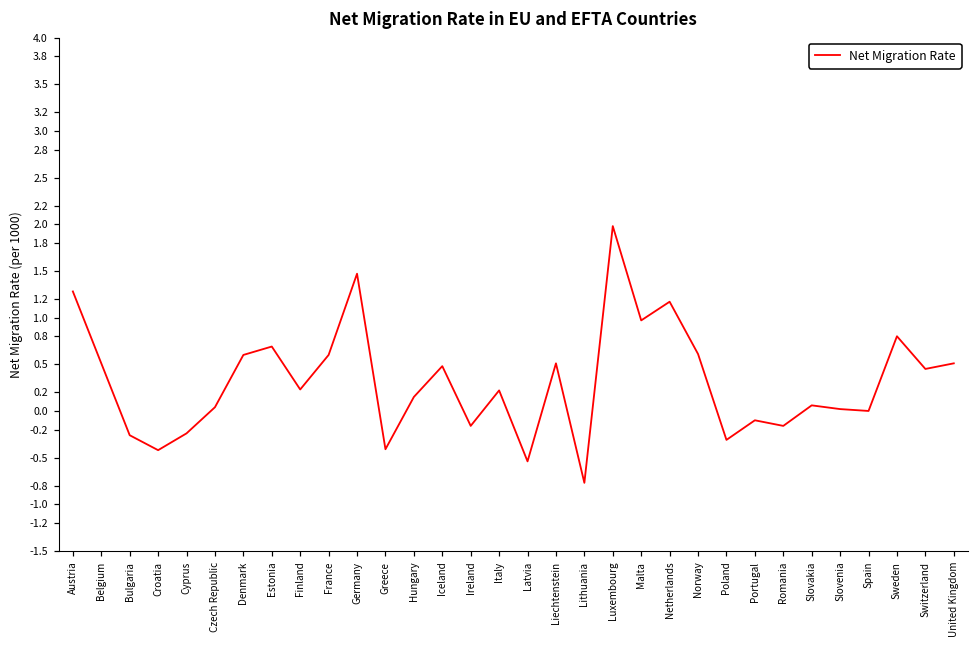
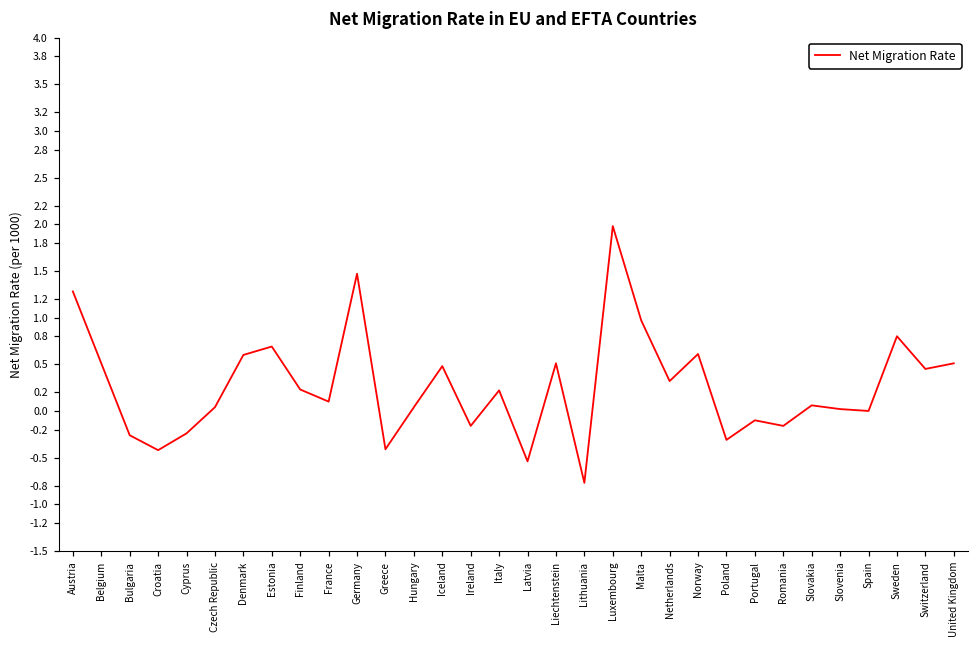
  {
    "Austria": 1.3,
    "Belgium": 0.5,
    "Bulgaria": -0.3,
    "Croatia": -0.4,
    "Cyprus": -0.2,
    "Czech Republic": 0.0,
    "Denmark": 0.6,
    "Estonia": 0.7,
    "Finland": 0.2,
-   "France": 0.6,
+   "France": 0.1,
    "Germany": 1.5,
    "Greece": -0.4,
-   "Hungary": 0.2,
+   "Hungary": 0.0,
    "Iceland": 0.5,
    "Ireland": -0.2,
    "Italy": 0.2,
    "Latvia": -0.5,
    "Liechtenstein": 0.5,
    "Lithuania": -0.8,
    "Luxembourg": 2.0,
    "Malta": 1.0,
-   "Netherlands": 1.2,
+   "Netherlands": 0.3,
    "Norway": 0.6,
    "Poland": -0.3,
    "Portugal": -0.1,
    "Romania": -0.2,
    "Slovakia": 0.1,
    "Slovenia": 0.0,
    "Spain": 0.0,
    "Sweden": 0.8,
    "Switzerland": 0.5,
    "United Kingdom": 0.5
  }
